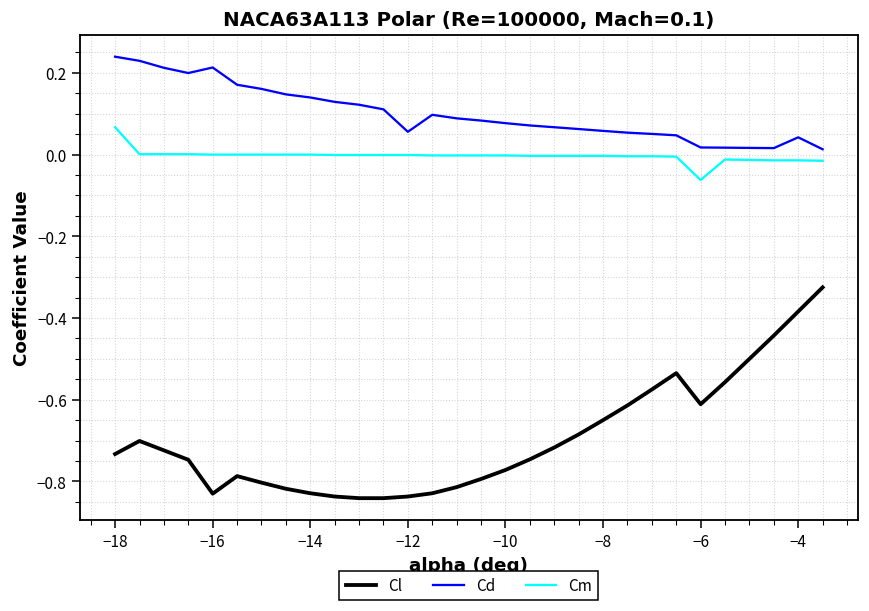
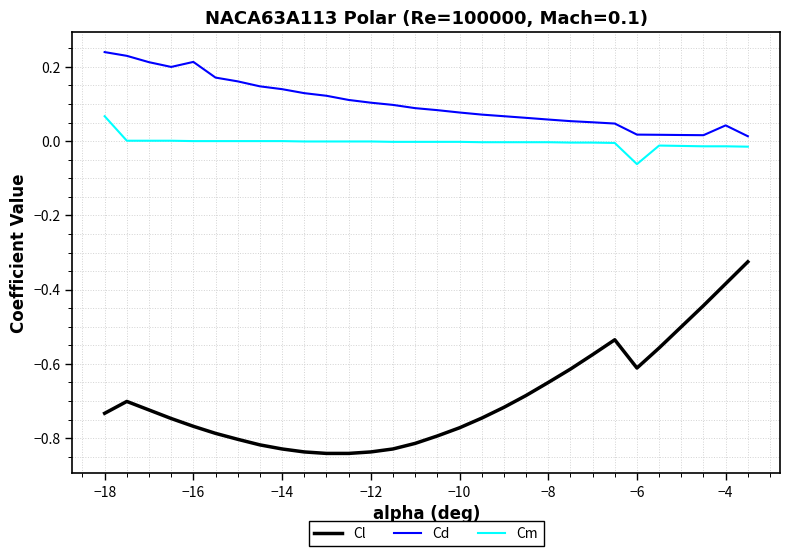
  {
    "Cl": {
      "−18": -0.73,
-     "−16": -0.83,
+     "−16": -0.77,
      "−14": -0.83,
      "−12": -0.84,
      "−10": -0.77,
      "−8": -0.65,
      "−6": -0.61,
      "−4": -0.38
    },
    "Cd": {
      "−18": 0.24,
      "−16": 0.21,
      "−14": 0.14,
-     "−12": 0.06,
+     "−12": 0.10,
      "−10": 0.08,
      "−8": 0.06,
      "−6": 0.02,
      "−4": 0.04
    },
    "Cm": {
      "−18": 0.07,
      "−16": 0.00,
      "−14": 0.00,
      "−12": 0.00,
      "−10": 0.00,
      "−8": 0.00,
      "−6": -0.06,
      "−4": -0.01
    }
  }
